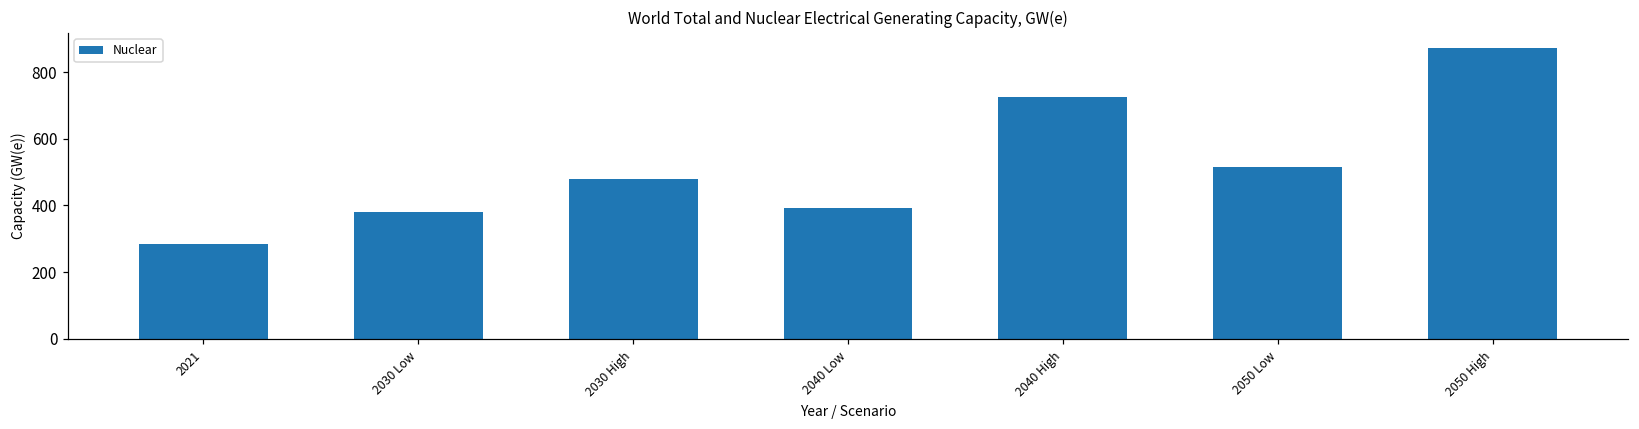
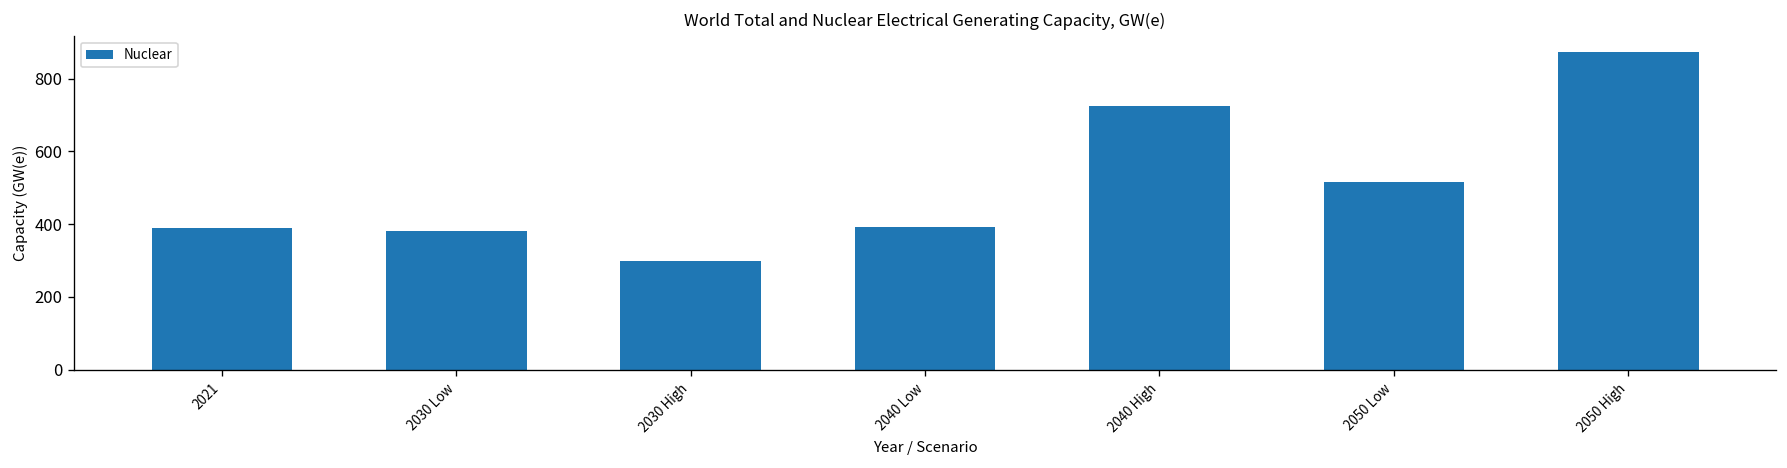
  {
-   "2021": 280,
+   "2021": 390,
    "2030 Low": 380,
-   "2030 High": 480,
+   "2030 High": 300,
    "2040 Low": 390,
    "2040 High": 720,
    "2050 Low": 520,
    "2050 High": 870
  }
